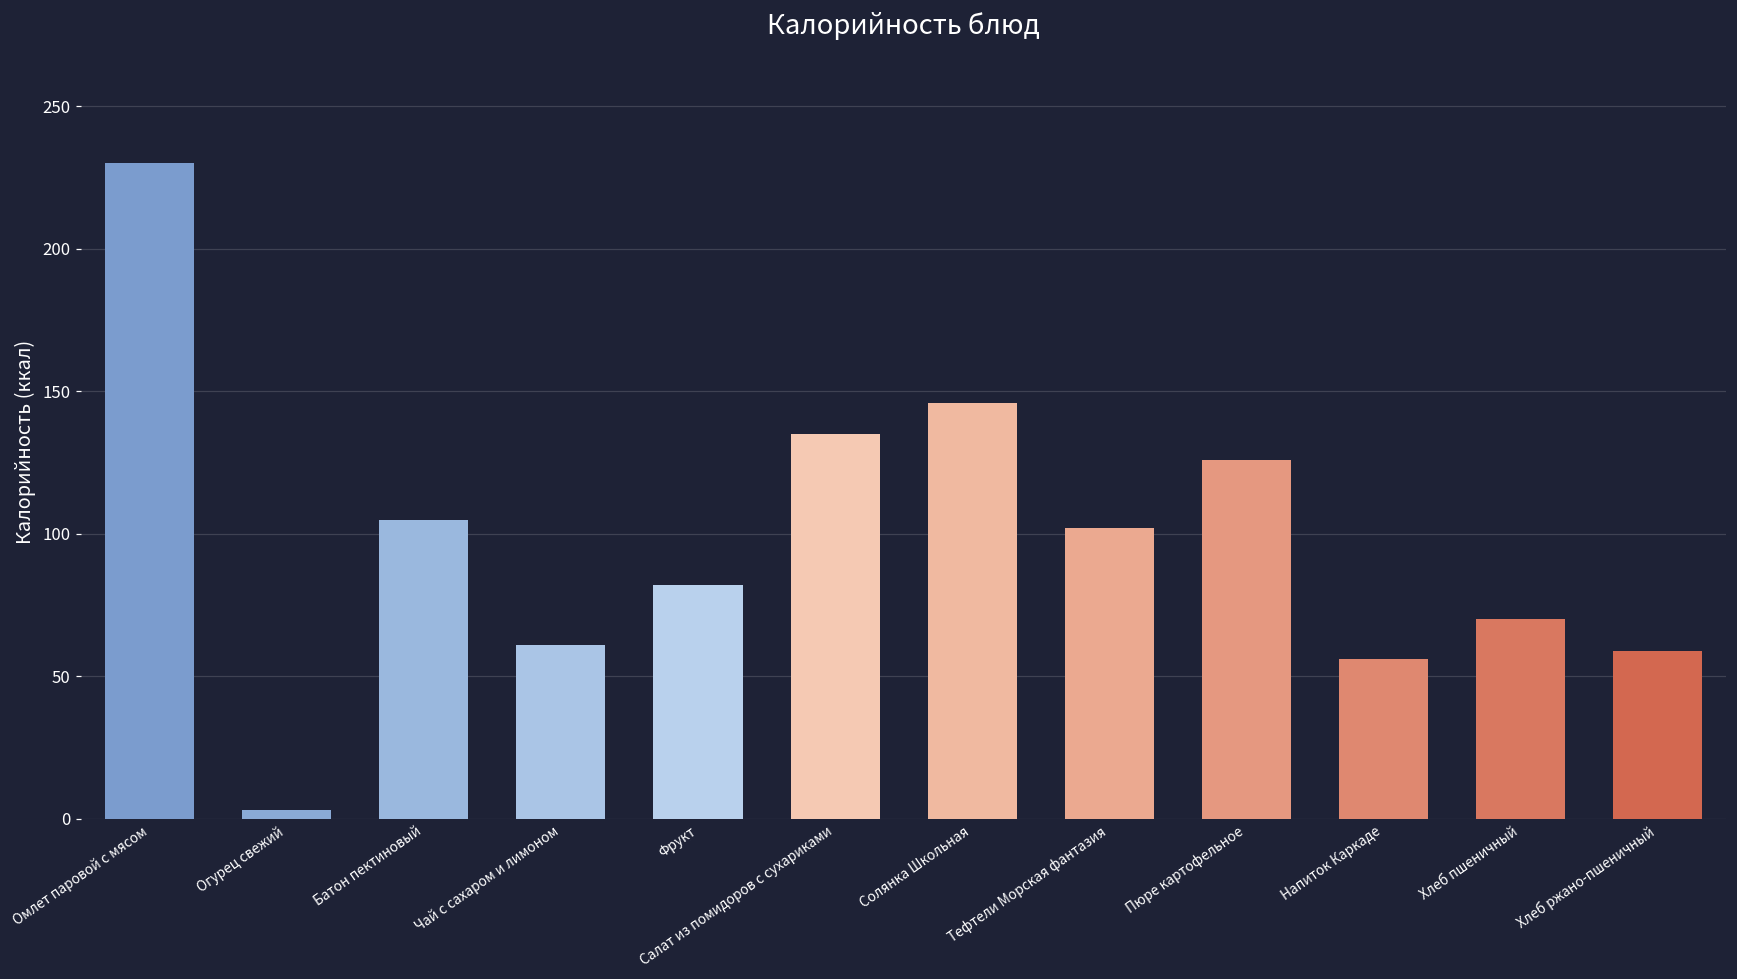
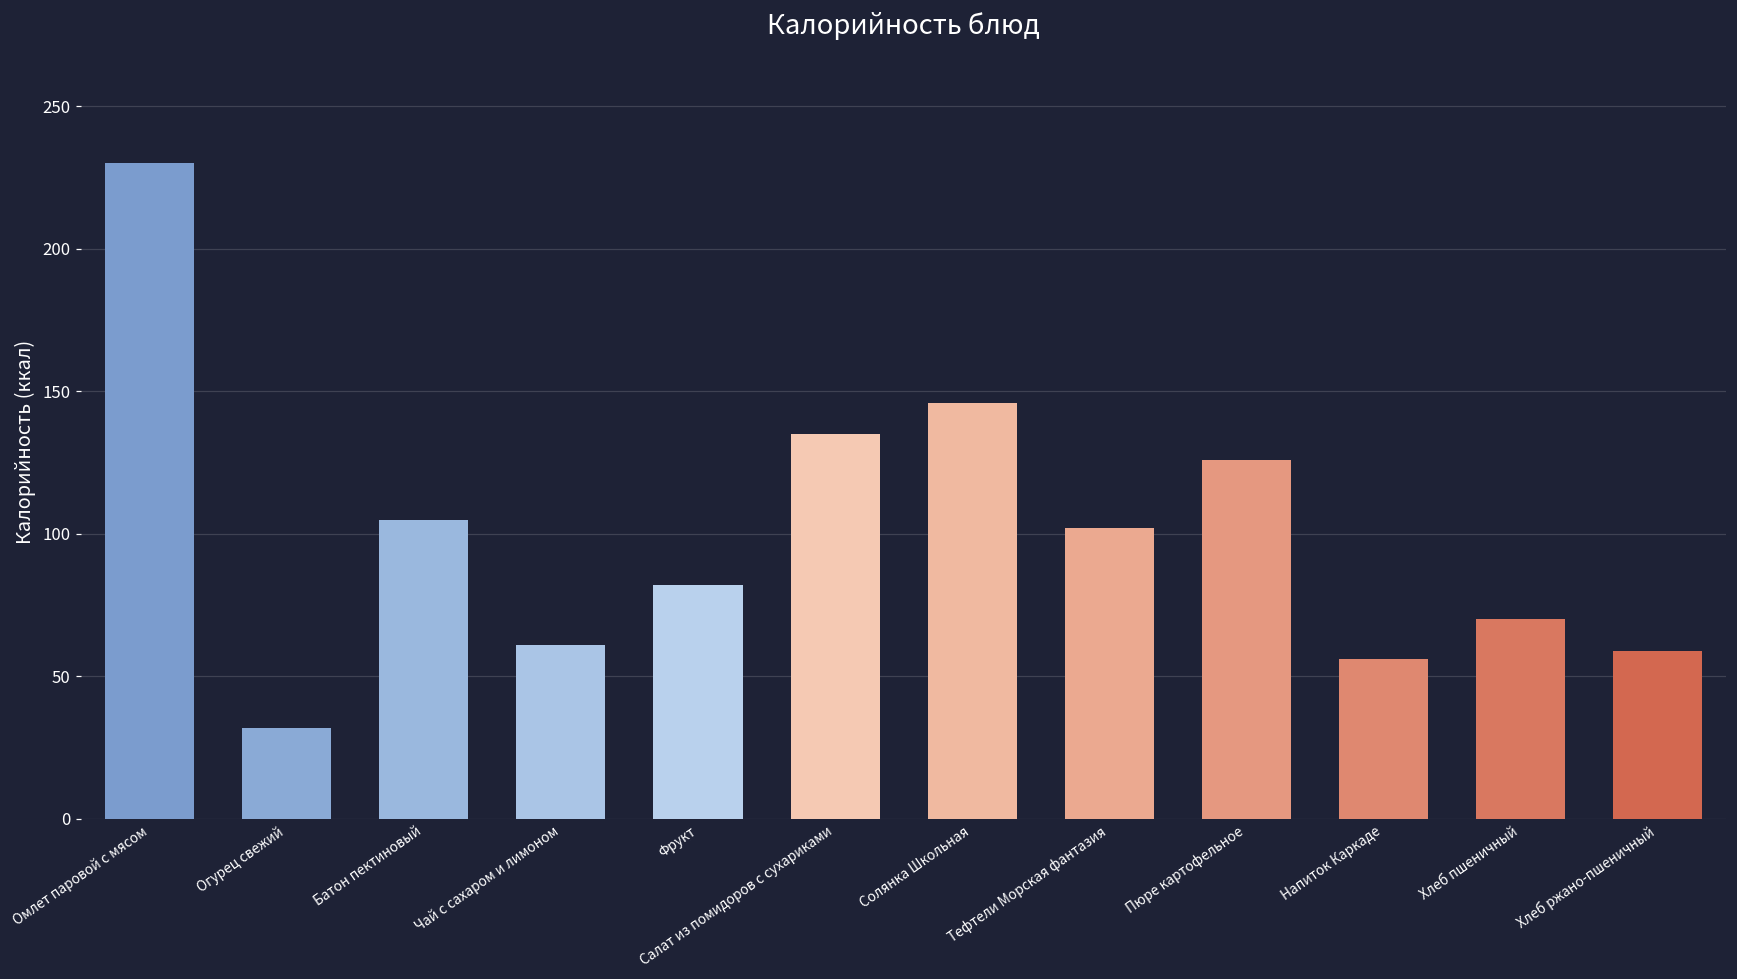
  {
    "Омлет паровой с мясом": 230,
-   "Огурец свежий": 3,
+   "Огурец свежий": 32,
    "Батон пектиновый": 105,
    "Чай с сахаром и лимоном": 61,
    "Фрукт": 82,
    "Салат из помидоров с сухариками": 135,
    "Солянка Школьная": 146,
    "Тефтели Морская фантазия": 102,
    "Пюре картофельное": 126,
    "Напиток Каркаде": 56,
    "Хлеб пшеничный": 70,
    "Хлеб ржано-пшеничный": 59
  }
